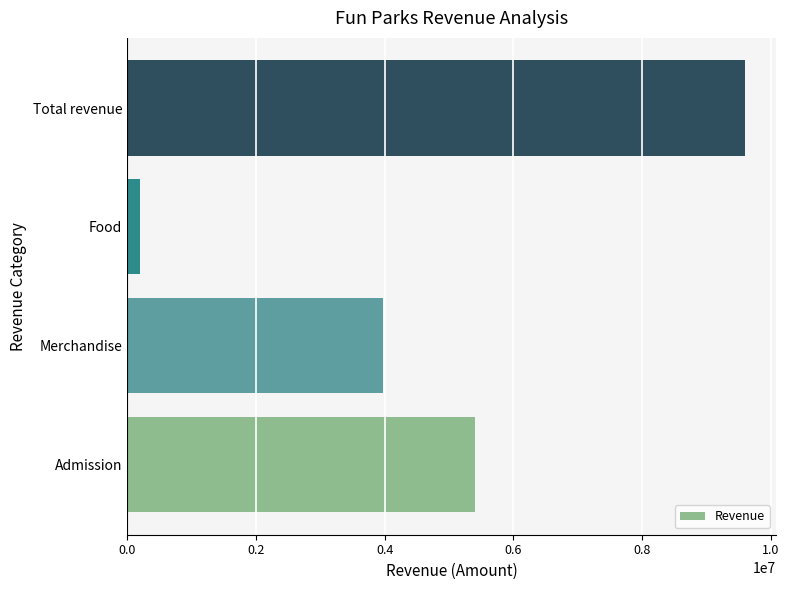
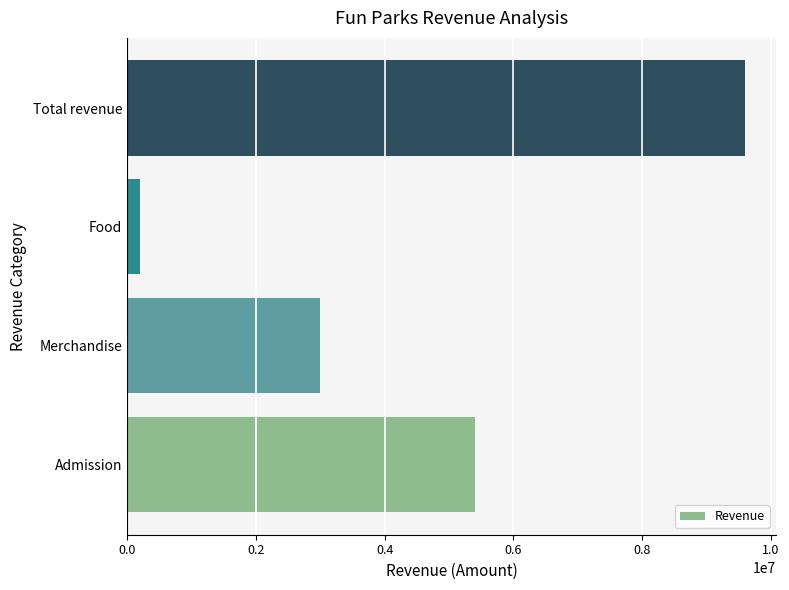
  {
    "Total revenue": 9600000,
    "Food": 200000,
-   "Merchandise": 4000000,
+   "Merchandise": 3000000,
    "Admission": 5400000
  }
